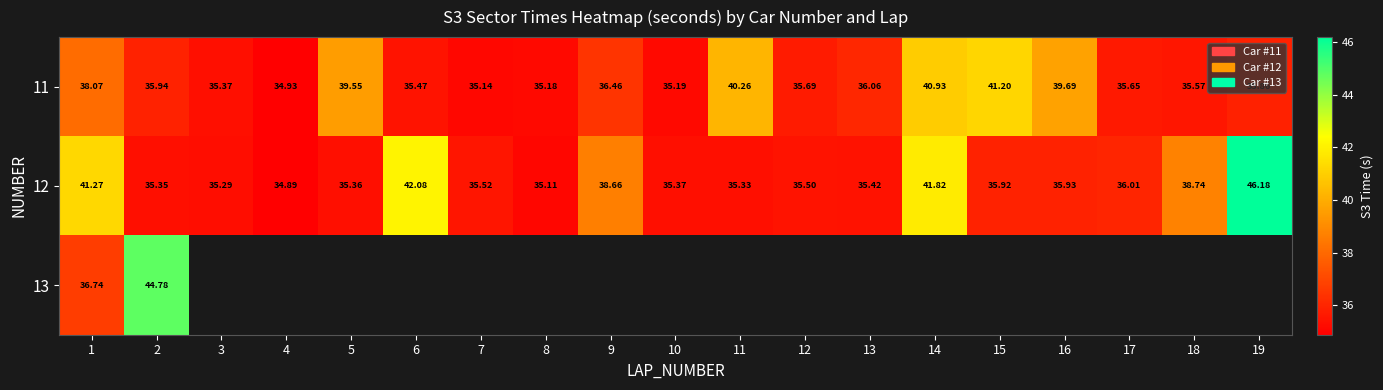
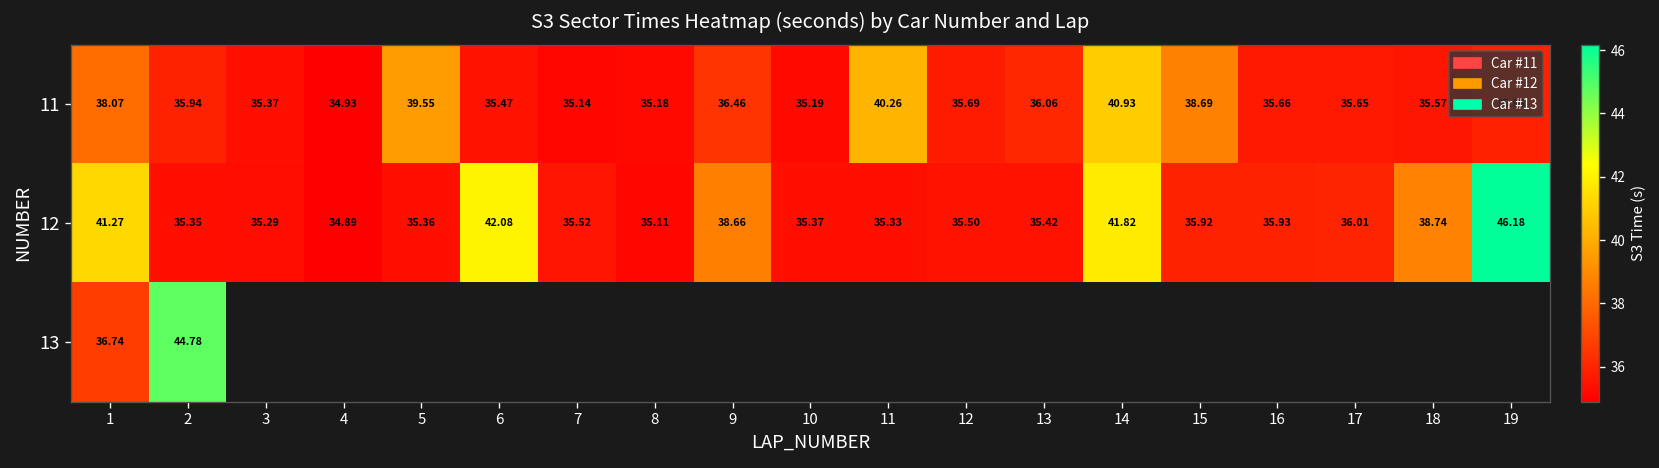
  {
    "11": {
      "1": 38.07,
      "2": 35.94,
      "3": 35.37,
      "4": 34.93,
      "5": 39.55,
      "6": 35.47,
      "7": 35.14,
      "8": 35.18,
      "9": 36.46,
      "10": 35.19,
      "11": 40.26,
      "12": 35.69,
      "13": 36.06,
      "14": 40.93,
-     "15": 41.20,
-     "16": 39.69,
+     "15": 38.69,
+     "16": 35.66,
      "17": 35.65,
      "18": 35.57
    },
    "12": {
      "1": 41.27,
      "2": 35.35,
      "3": 35.29,
      "4": 34.89,
      "5": 35.36,
      "6": 42.08,
      "7": 35.52,
      "8": 35.11,
      "9": 38.66,
      "10": 35.37,
      "11": 35.33,
      "12": 35.50,
      "13": 35.42,
      "14": 41.82,
      "15": 35.92,
      "16": 35.93,
      "17": 36.01,
      "18": 38.74,
      "19": 46.18
    },
    "13": {
      "1": 36.74,
      "2": 44.78
    }
  }
